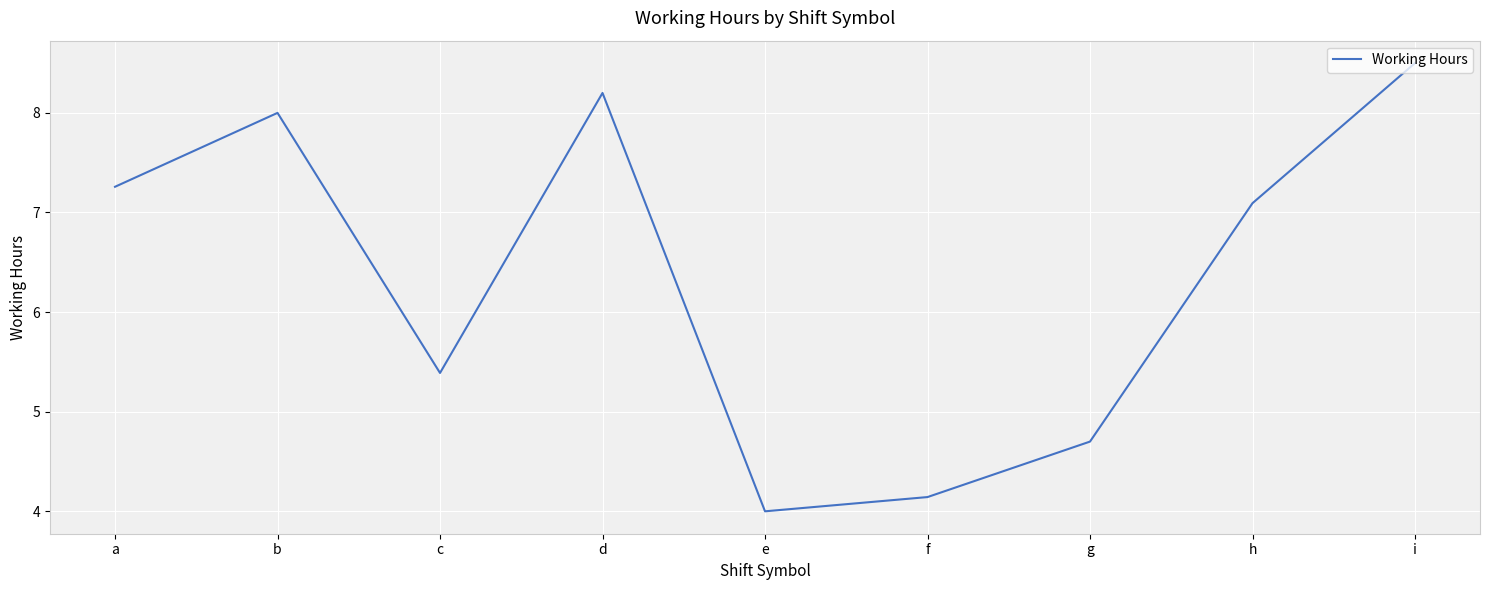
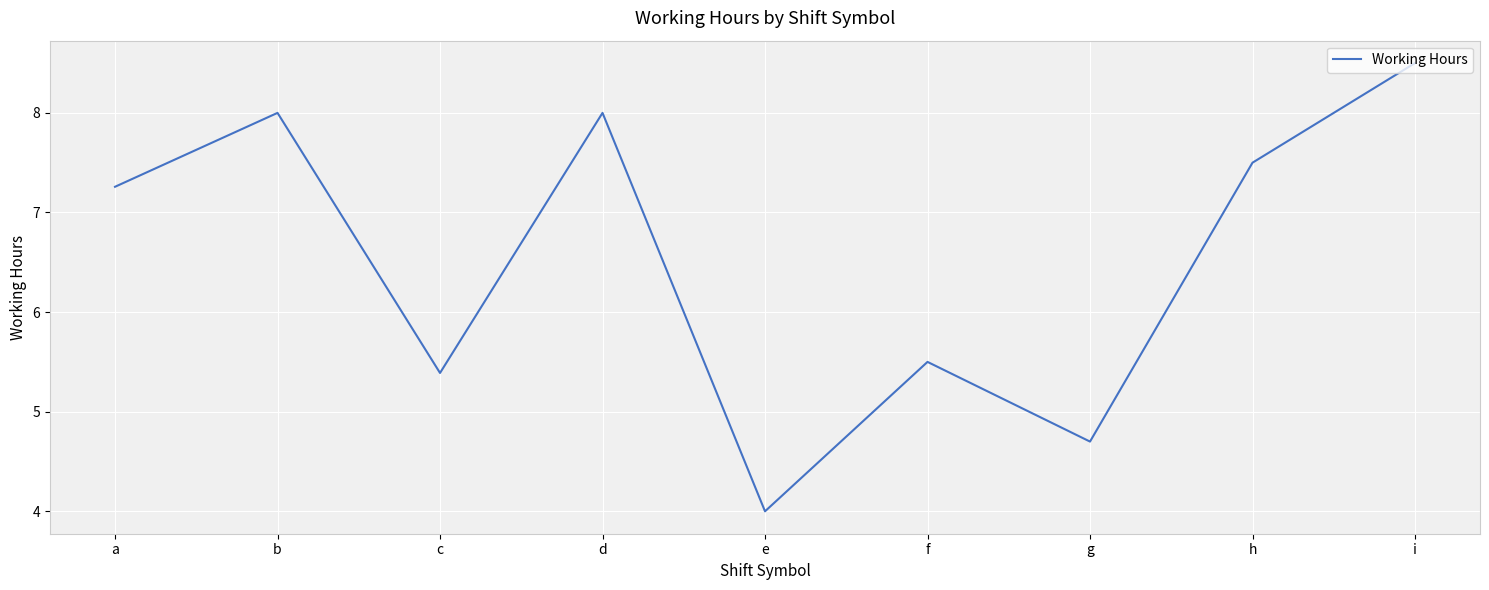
  {
    "a": 7.3,
    "b": 8.0,
    "c": 5.4,
-   "d": 8.2,
+   "d": 8.0,
    "e": 4.0,
-   "f": 4.1,
+   "f": 5.5,
    "g": 4.7,
-   "h": 7.1
+   "h": 7.5
  }
